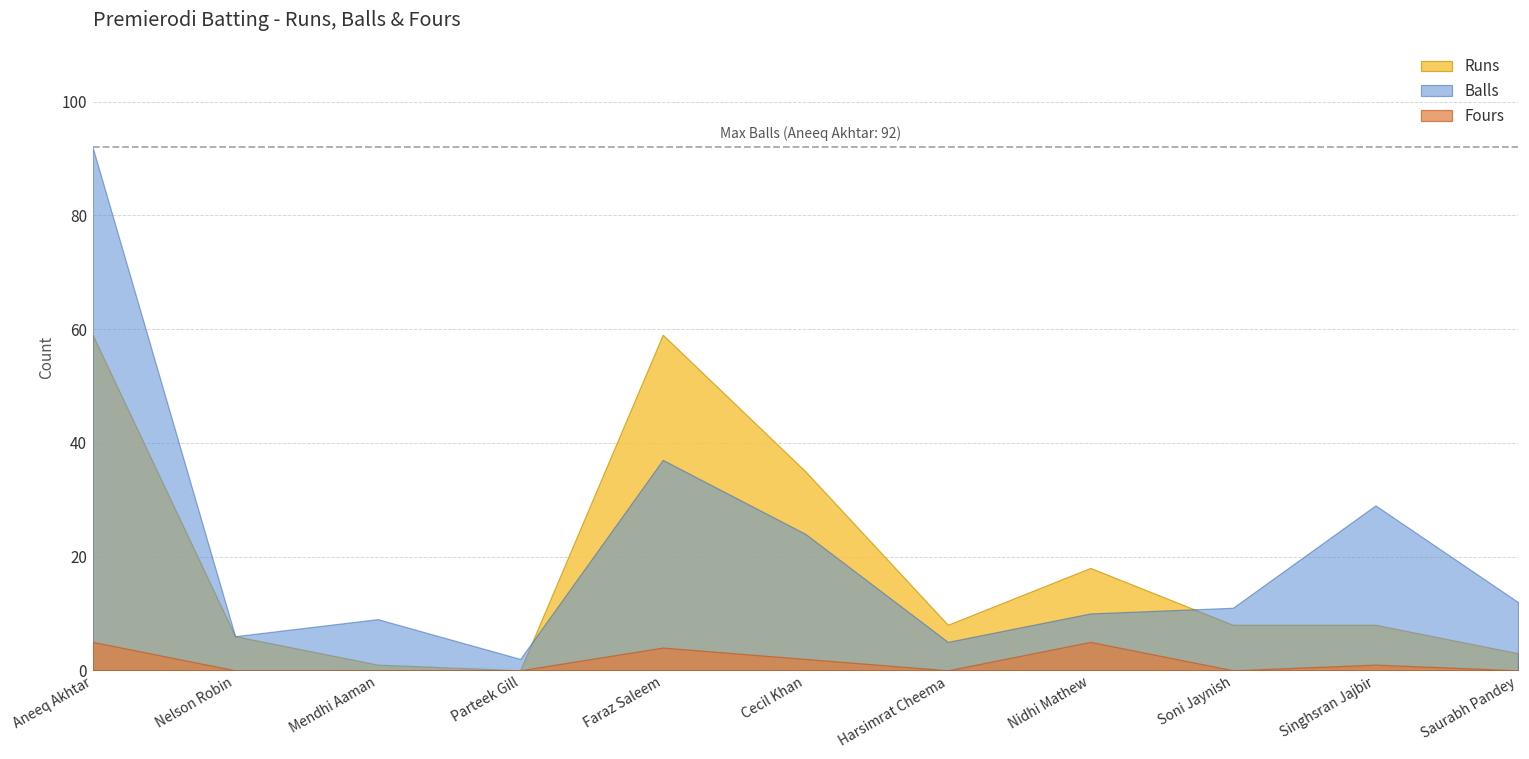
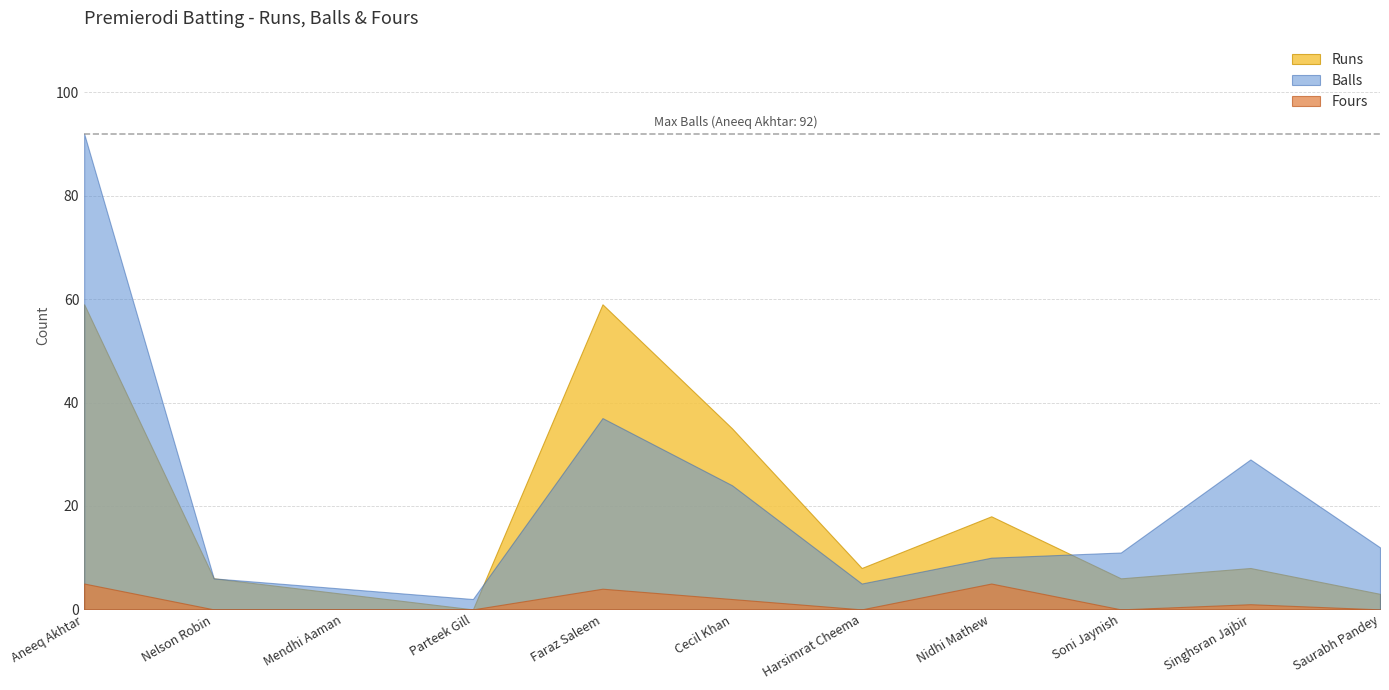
  {
    "Runs": {
      "Aneeq Akhtar": 59,
-     "Mendhi Aaman": 1,
+     "Mendhi Aaman": 3,
      "Faraz Saleem": 59,
      "Cecil Khan": 35,
      "Harsimrat Cheema": 8,
      "Nidhi Mathew": 18,
-     "Soni Jaynish": 8,
+     "Soni Jaynish": 6,
      "Singhsran Jajbir": 8,
      "Saurabh Pandey": 3
    },
    "Balls": {
      "Aneeq Akhtar": 92,
-     "Mendhi Aaman": 9,
+     "Mendhi Aaman": 4,
      "Parteek Gill": 2,
      "Faraz Saleem": 37,
      "Cecil Khan": 24,
      "Harsimrat Cheema": 5,
      "Nidhi Mathew": 10,
      "Soni Jaynish": 11,
      "Singhsran Jajbir": 29,
      "Saurabh Pandey": 12
    },
    "Fours": {
      "Aneeq Akhtar": 5,
      "Nelson Robin": 0,
      "Mendhi Aaman": 0,
      "Faraz Saleem": 4,
      "Cecil Khan": 2,
      "Harsimrat Cheema": 0,
      "Nidhi Mathew": 5,
      "Soni Jaynish": 0,
      "Singhsran Jajbir": 1,
      "Saurabh Pandey": 0
    }
  }
